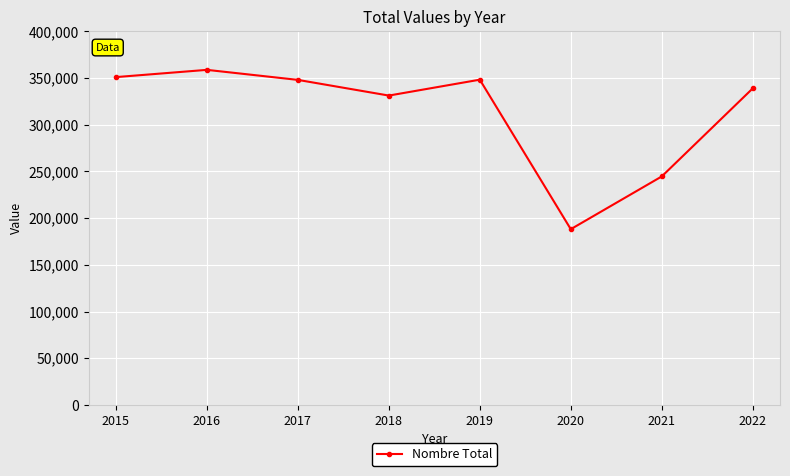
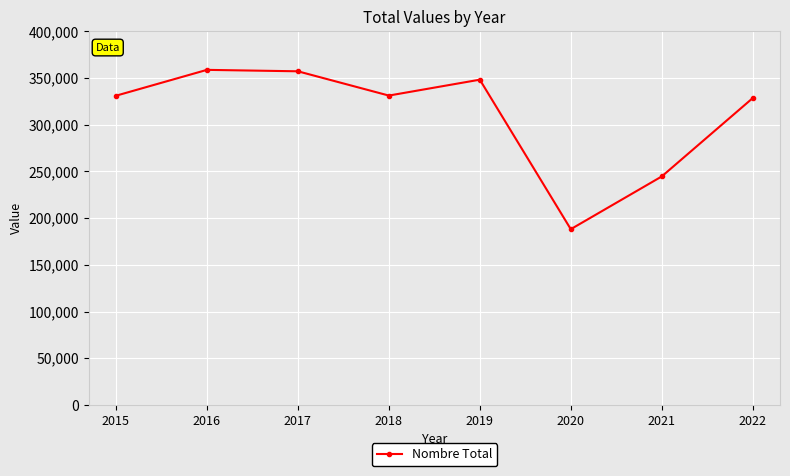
  {
-   "2015": "350,000",
+   "2015": "330,000",
    "2016": "360,000",
-   "2017": "350,000",
+   "2017": "360,000",
    "2018": "330,000",
    "2019": "350,000",
    "2020": "190,000",
    "2021": "240,000",
-   "2022": "340,000"
+   "2022": "330,000"
  }
